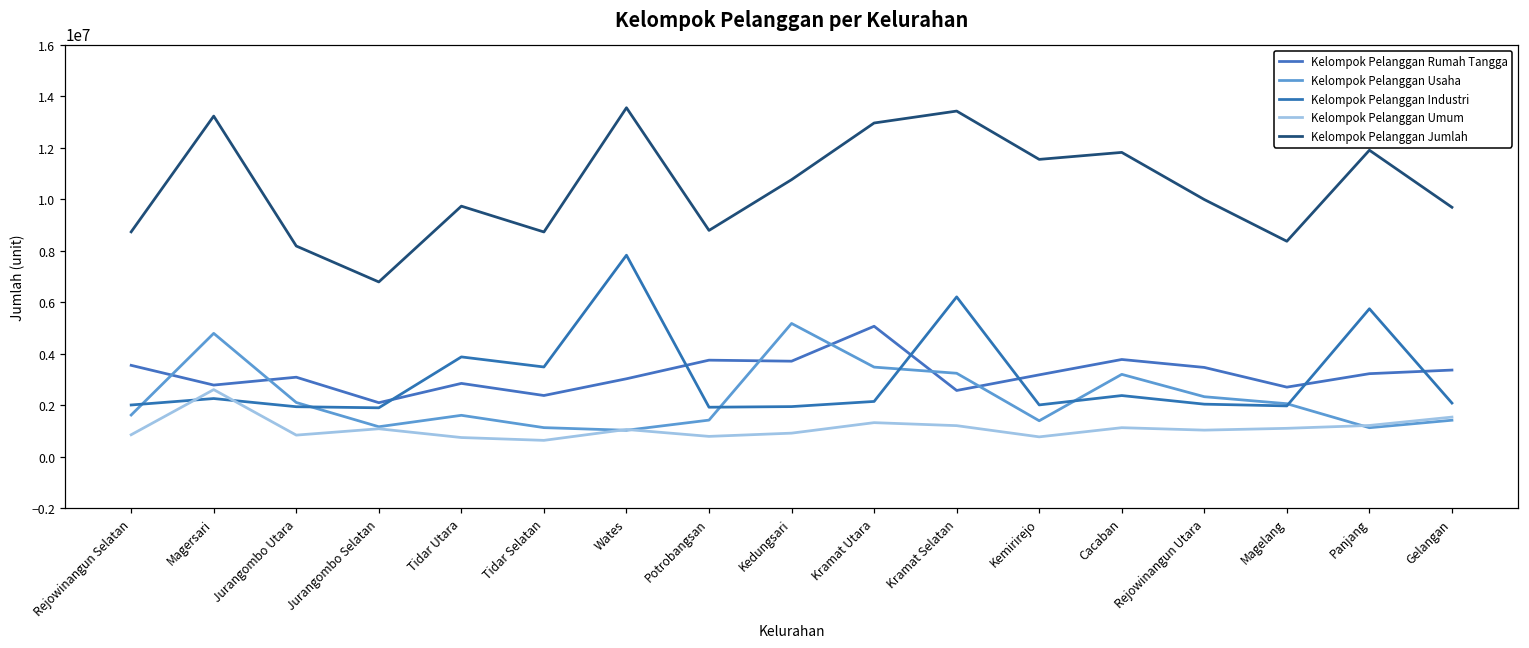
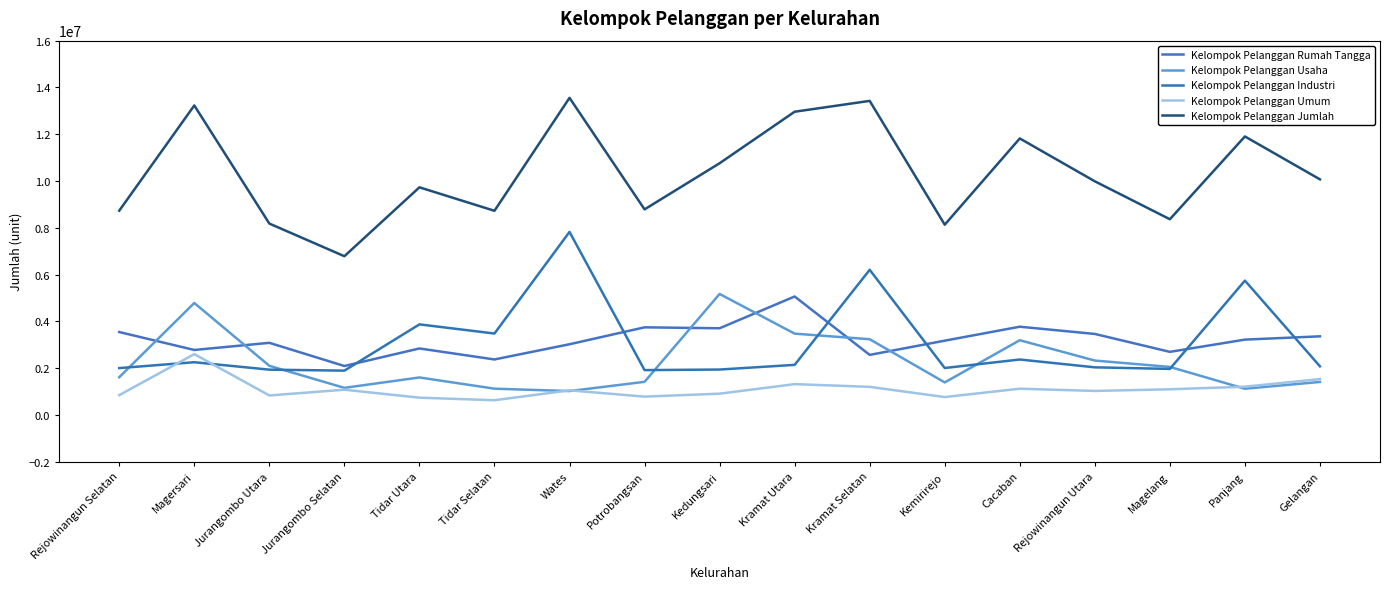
  {
    "Kelompok Pelanggan Umum": {
      "Rejowinangun Selatan": 800000,
      "Magersari": 2600000,
      "Jurangombo Utara": 800000,
      "Tidar Utara": 700000,
      "Tidar Selatan": 600000,
      "Potrobangsan": 800000,
      "Kedungsari": 900000,
      "Kramat Utara": 1300000,
      "Kramat Selatan": 1200000,
      "Kemirirejo": 800000,
      "Cacaban": 1100000,
      "Rejowinangun Utara": 1000000,
      "Magelang": 1100000,
      "Gelangan": 1500000
    },
    "Kelompok Pelanggan Jumlah": {
      "Rejowinangun Selatan": 8700000,
      "Magersari": 13200000,
      "Jurangombo Utara": 8200000,
      "Jurangombo Selatan": 6800000,
      "Tidar Utara": 9700000,
      "Tidar Selatan": 8700000,
      "Wates": 13600000,
      "Potrobangsan": 8800000,
      "Kedungsari": 10800000,
      "Kramat Utara": 13000000,
      "Kramat Selatan": 13400000,
-     "Kemirirejo": 11500000,
+     "Kemirirejo": 8100000,
      "Cacaban": 11800000,
      "Rejowinangun Utara": 10000000,
      "Magelang": 8400000,
      "Panjang": 11900000,
-     "Gelangan": 9700000
+     "Gelangan": 10100000
    }
  }
